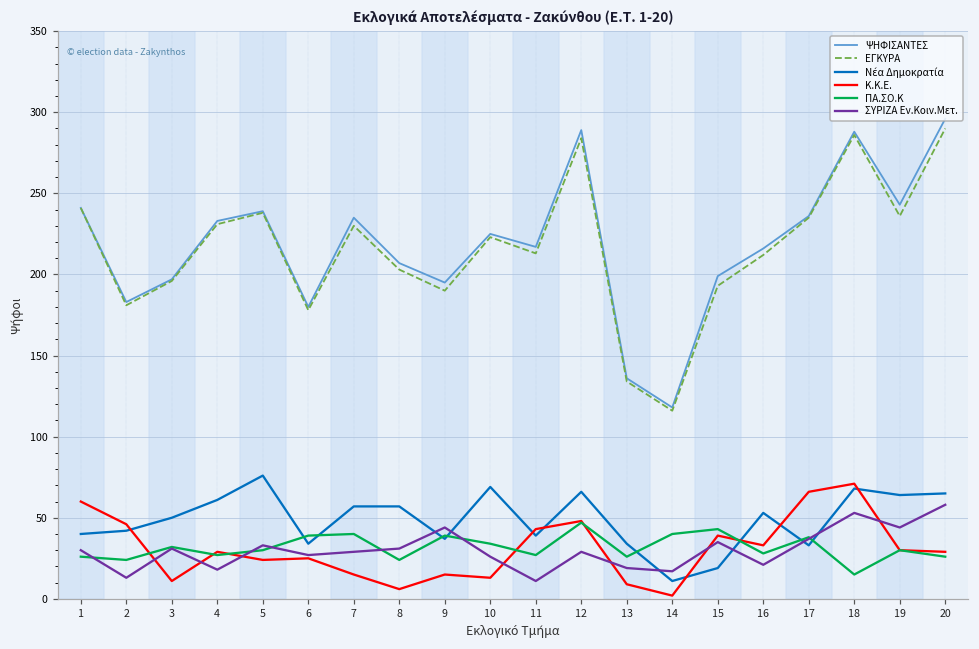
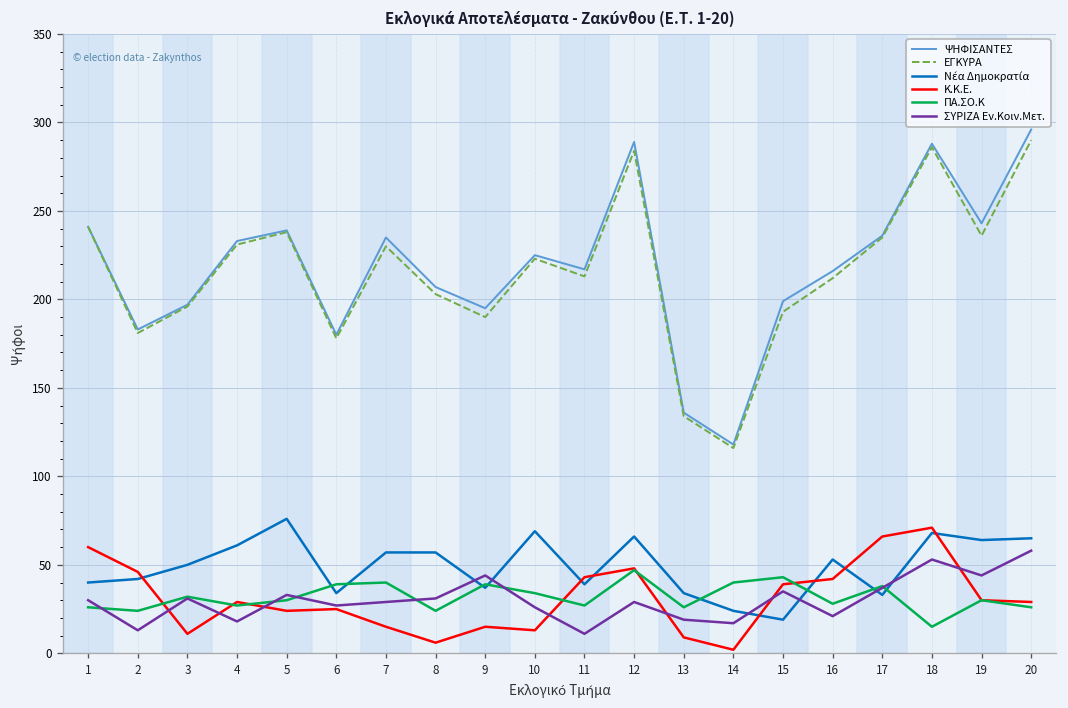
  {
    "ΨΗΦΙΣΑΝΤΕΣ": {
      "2": 183,
      "4": 233,
      "6": 180,
      "7": 235,
      "8": 207,
      "9": 195,
      "10": 225,
      "11": 217,
      "12": 289,
      "13": 136,
      "14": 118,
      "15": 199,
      "16": 216,
      "18": 288,
      "19": 243
    },
    "ΕΓΚΥΡΑ": {
      "2": 181,
      "4": 231,
      "6": 178,
      "7": 230,
      "8": 203,
      "9": 190,
      "10": 223,
      "11": 213,
      "12": 284,
      "13": 134,
      "14": 116,
      "15": 193,
      "16": 212,
      "18": 286,
      "19": 236,
      "20": 290
    },
    "Νέα Δημοκρατία": {
      "1": 40,
      "2": 42,
      "3": 50,
      "4": 61,
      "5": 76,
      "6": 34,
      "7": 57,
      "8": 57,
      "9": 37,
      "10": 69,
      "11": 39,
      "12": 66,
      "13": 34,
-     "14": 11,
+     "14": 24,
      "15": 19,
      "16": 53,
      "17": 33,
      "18": 68,
      "19": 64,
      "20": 65
    },
    "Κ.Κ.Ε.": {
      "1": 60,
      "2": 46,
      "3": 11,
      "4": 29,
      "5": 24,
      "6": 25,
      "7": 15,
      "8": 6,
      "9": 15,
      "10": 13,
      "11": 43,
      "13": 9,
      "14": 2,
      "15": 39,
-     "16": 33,
+     "16": 42,
      "17": 66,
      "18": 71,
      "20": 29
    },
    "ΠΑ.ΣΟ.Κ": {
      "1": 26,
      "2": 24,
      "4": 27,
      "5": 30,
      "6": 39,
      "7": 40,
      "8": 24,
      "9": 39,
      "10": 34,
      "11": 27,
      "13": 26,
      "14": 40,
      "15": 43,
      "16": 28,
      "18": 15,
      "20": 26
    },
    "ΣΥΡΙΖΑ Εν.Κοιν.Μετ.": {
      "1": 30,
      "2": 13,
      "4": 18,
      "5": 33,
      "6": 27,
      "7": 29,
      "8": 31,
      "9": 44,
      "10": 26,
      "11": 11,
      "12": 29,
      "13": 19,
      "14": 17,
      "15": 35,
      "16": 21,
      "18": 53,
      "19": 44,
      "20": 58
    }
  }
